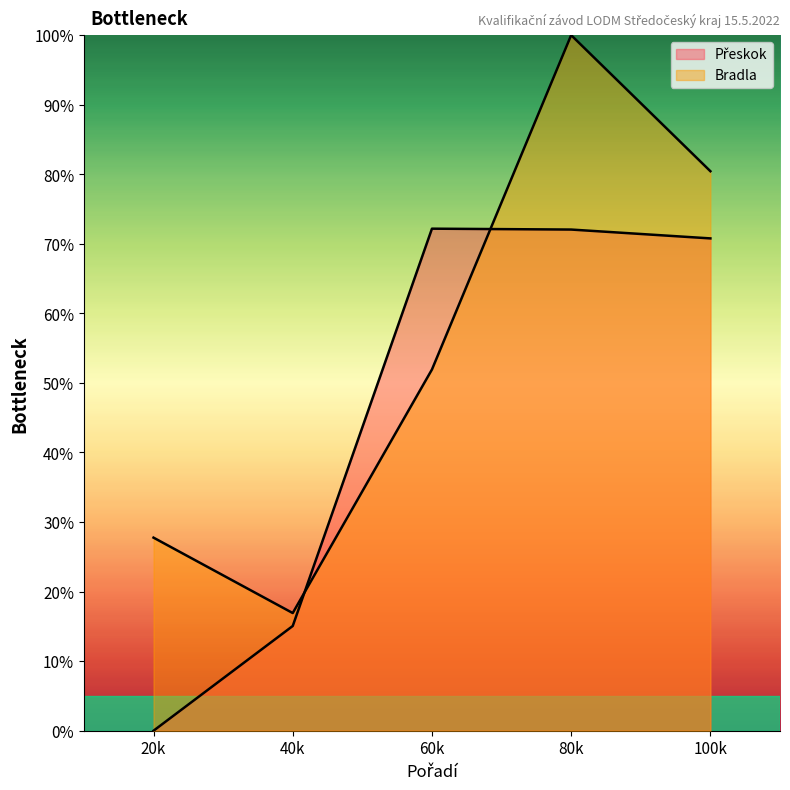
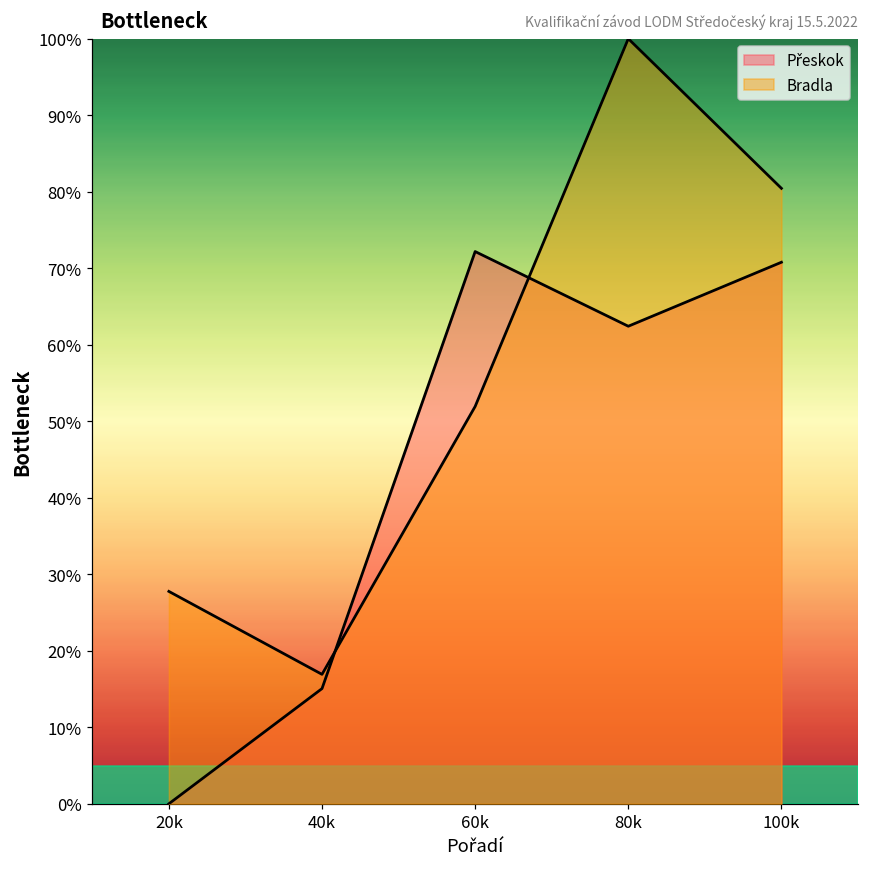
  {
    "Přeskok": {
      "40k": "15%",
      "60k": "72%",
-     "80k": "72%",
+     "80k": "62%",
      "100k": "71%"
    },
    "Bradla": {
      "20k": "28%",
      "40k": "17%",
      "60k": "52%",
      "80k": "100%",
      "100k": "80%"
    }
  }
